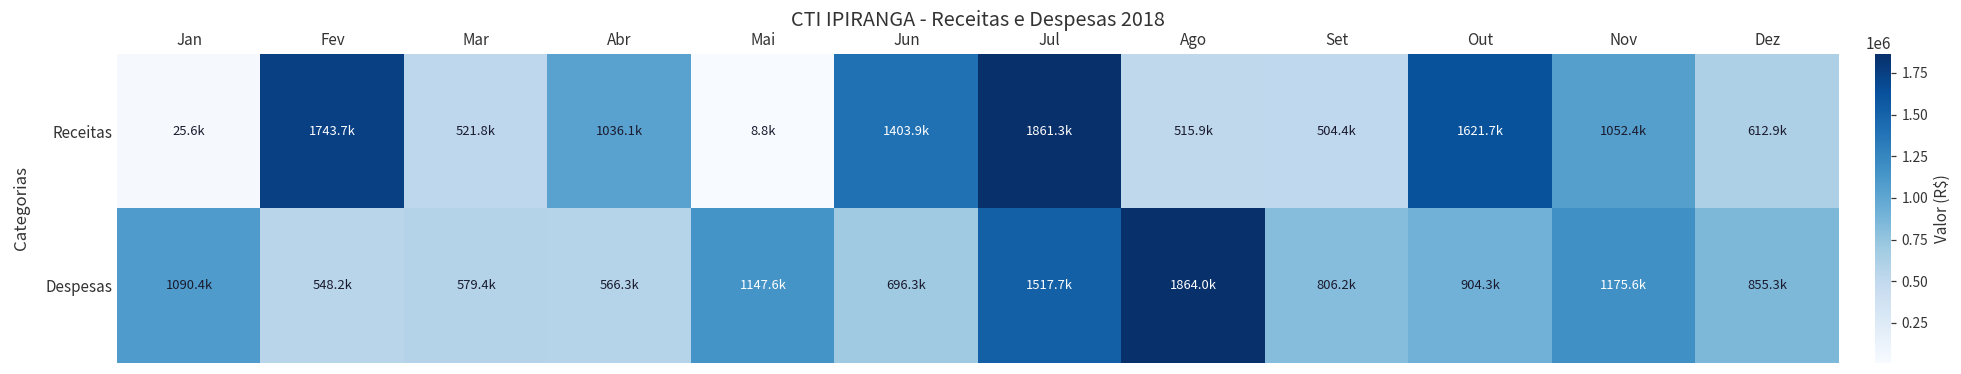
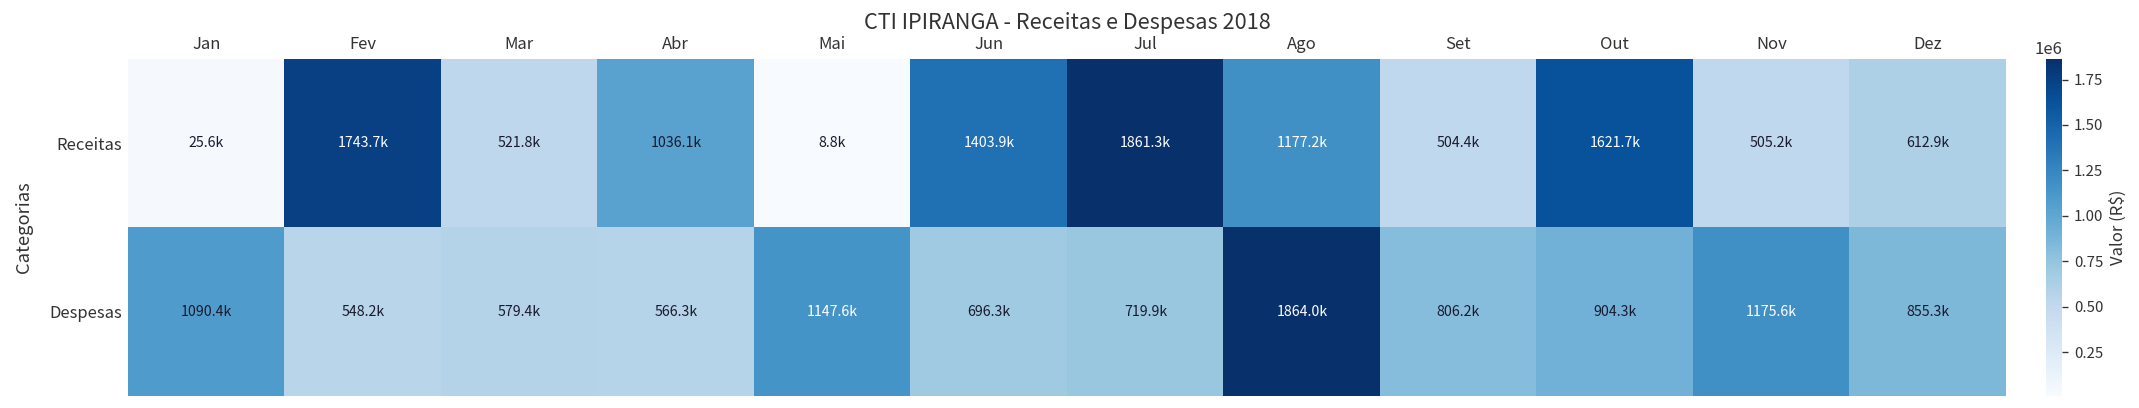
  {
    "Receitas": {
      "Jan": "25.6k",
      "Fev": "1743.7k",
      "Mar": "521.8k",
      "Abr": "1036.1k",
      "Mai": "8.8k",
      "Jun": "1403.9k",
      "Jul": "1861.3k",
-     "Ago": "515.9k",
+     "Ago": "1177.2k",
      "Set": "504.4k",
      "Out": "1621.7k",
-     "Nov": "1052.4k",
+     "Nov": "505.2k",
      "Dez": "612.9k"
    },
    "Despesas": {
      "Jan": "1090.4k",
      "Fev": "548.2k",
      "Mar": "579.4k",
      "Abr": "566.3k",
      "Mai": "1147.6k",
      "Jun": "696.3k",
-     "Jul": "1517.7k",
+     "Jul": "719.9k",
      "Ago": "1864.0k",
      "Set": "806.2k",
      "Out": "904.3k",
      "Nov": "1175.6k",
      "Dez": "855.3k"
    }
  }
